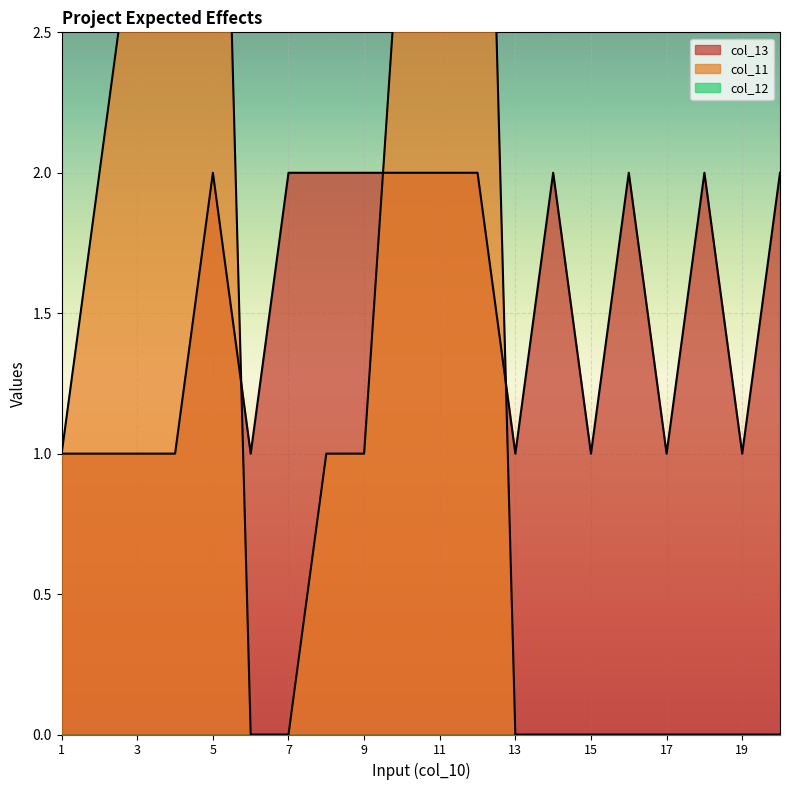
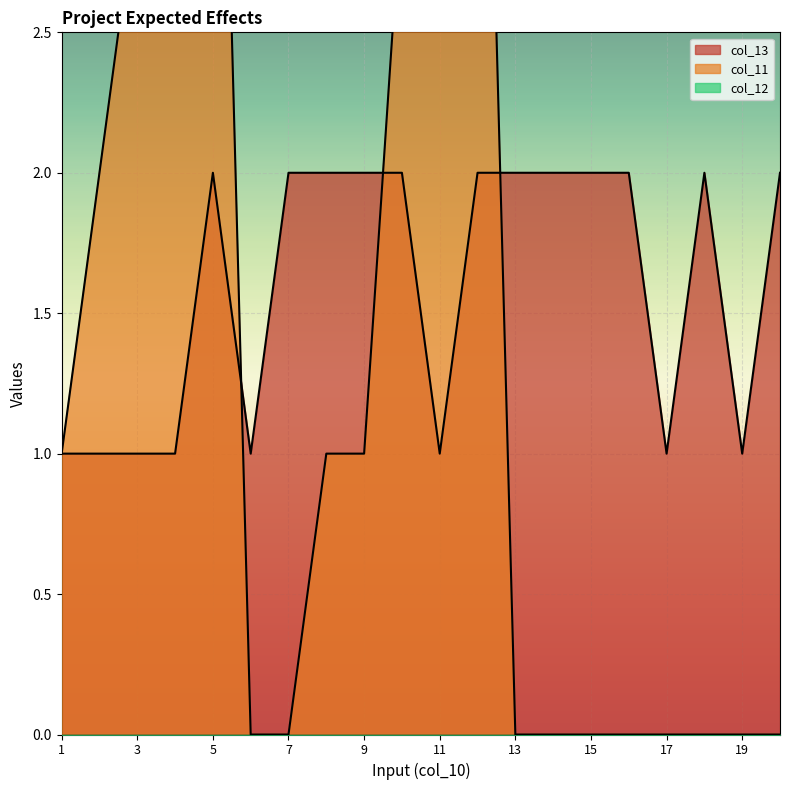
  {
    "col_13": {
      "3": 1,
      "5": 2,
      "7": 2,
      "9": 2,
-     "11": 2,
-     "13": 1,
-     "15": 1,
+     "11": 1,
+     "13": 2,
+     "15": 2,
      "17": 1,
      "19": 1
    },
    "col_11": {
      "9": 1
    },
    "col_12": {
      "1": 0,
      "3": 0,
      "5": 0,
      "9": 0,
      "11": 0
    }
  }
